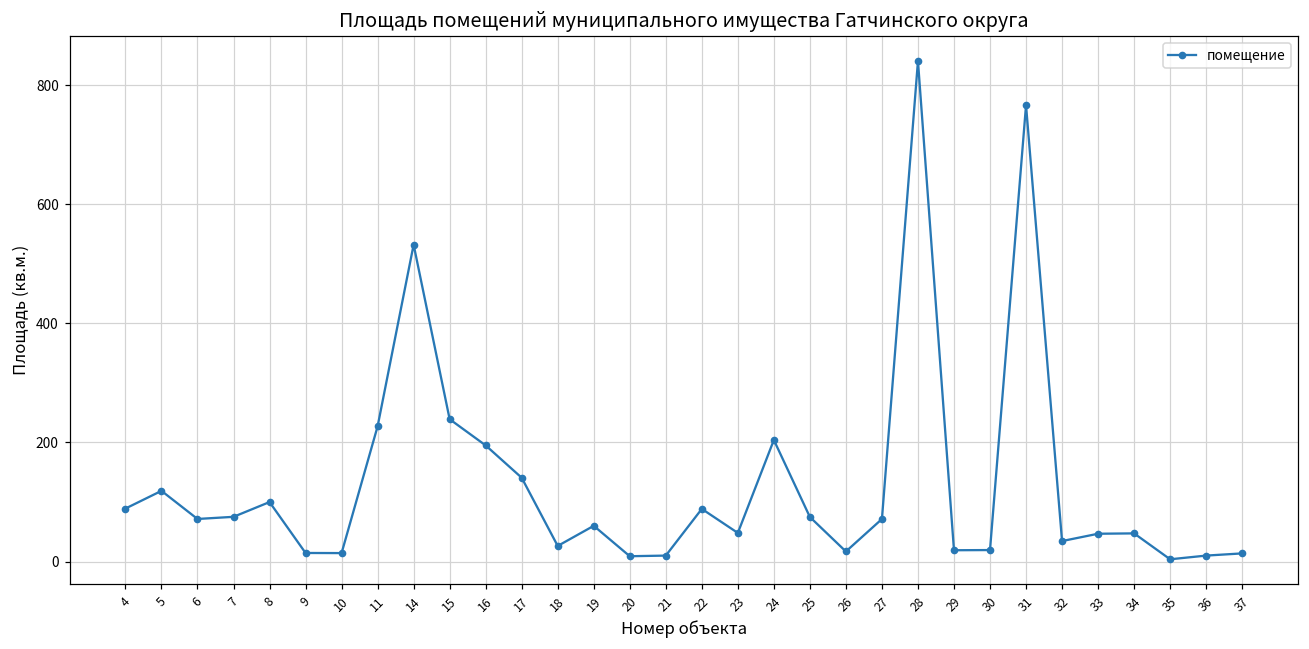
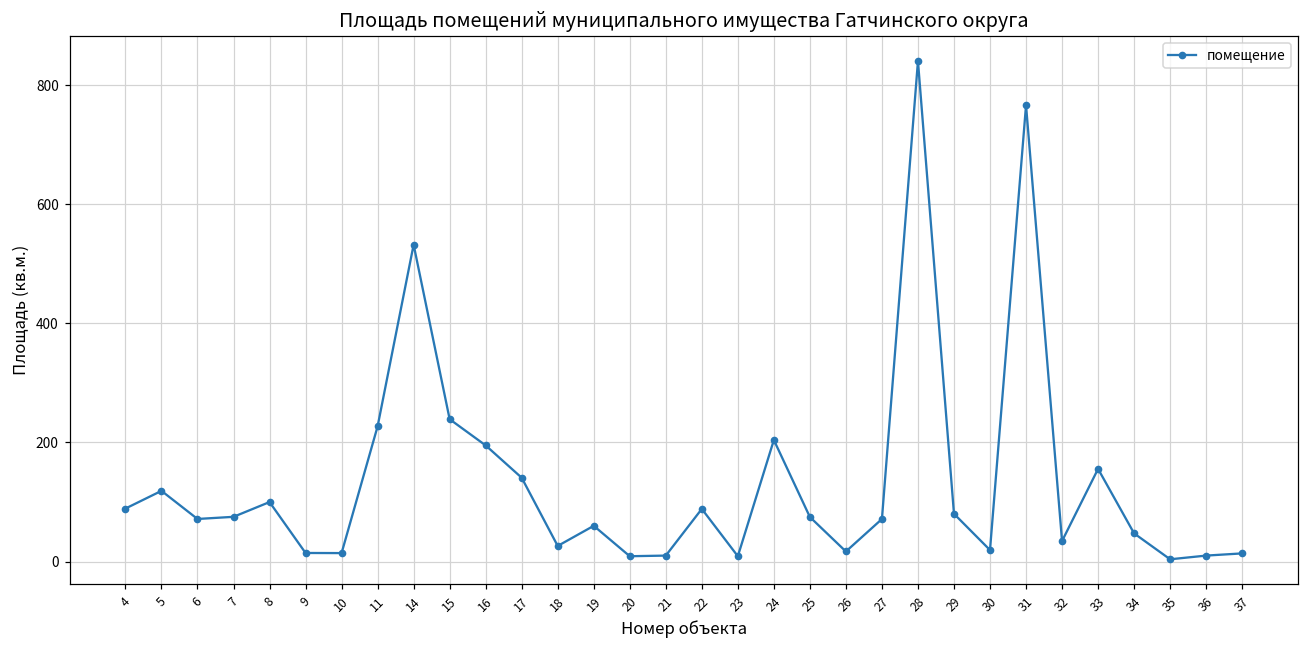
  {
    "4": 90,
    "5": 120,
    "6": 70,
    "7": 80,
    "8": 100,
    "9": 10,
    "10": 10,
    "11": 230,
    "14": 530,
    "15": 240,
    "16": 200,
    "17": 140,
    "18": 30,
    "19": 60,
    "20": 10,
    "21": 10,
    "22": 90,
-   "23": 50,
+   "23": 10,
    "24": 200,
    "25": 70,
    "26": 20,
    "27": 70,
    "28": 840,
-   "29": 20,
+   "29": 80,
    "30": 20,
    "31": 770,
    "32": 30,
-   "33": 50,
+   "33": 160,
    "34": 50,
    "35": 0,
    "36": 10,
    "37": 10
  }
